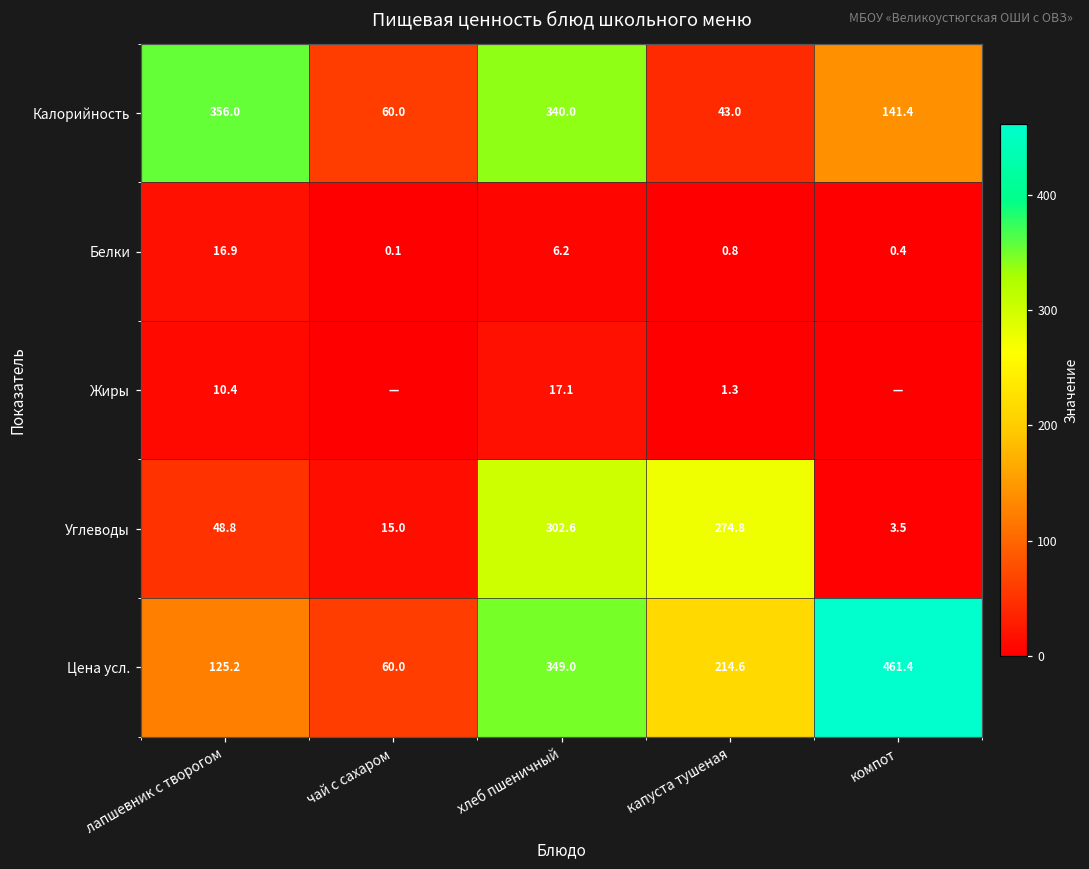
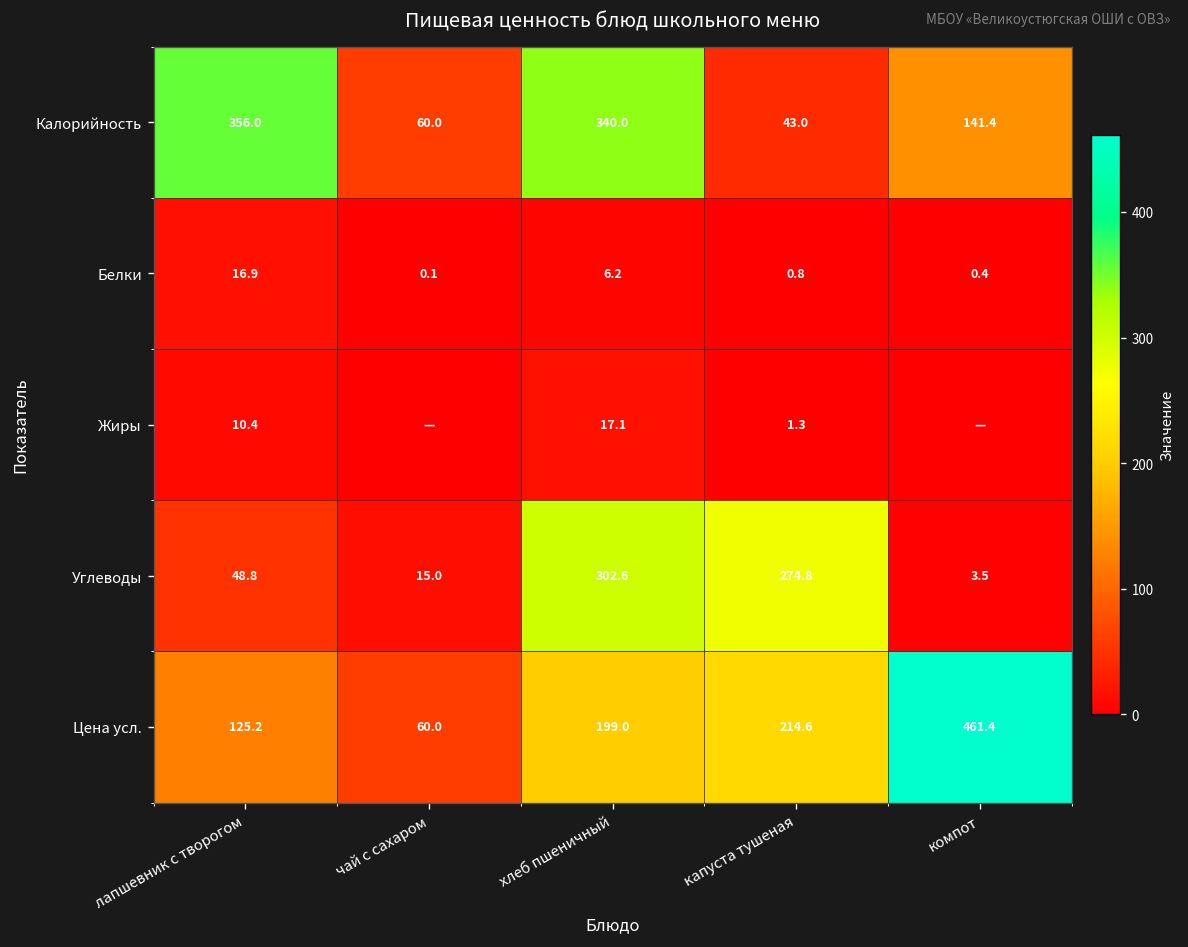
  {
    "Калорийность": {
      "лапшевник с творогом": 356.0,
      "чай с сахаром": 60.0,
      "хлеб пшеничный": 340.0,
      "капуста тушеная": 43.0,
      "компот": 141.4
    },
    "Белки": {
      "лапшевник с творогом": 16.9,
      "чай с сахаром": 0.1,
      "хлеб пшеничный": 6.2,
      "капуста тушеная": 0.8,
      "компот": 0.4
    },
    "Жиры": {
      "лапшевник с творогом": 10.4,
      "хлеб пшеничный": 17.1,
      "капуста тушеная": 1.3
    },
    "Углеводы": {
      "лапшевник с творогом": 48.8,
      "чай с сахаром": 15.0,
      "хлеб пшеничный": 302.6,
      "капуста тушеная": 274.8,
      "компот": 3.5
    },
    "Цена усл.": {
      "лапшевник с творогом": 125.2,
      "чай с сахаром": 60.0,
-     "хлеб пшеничный": 349.0,
+     "хлеб пшеничный": 199.0,
      "капуста тушеная": 214.6,
      "компот": 461.4
    }
  }
